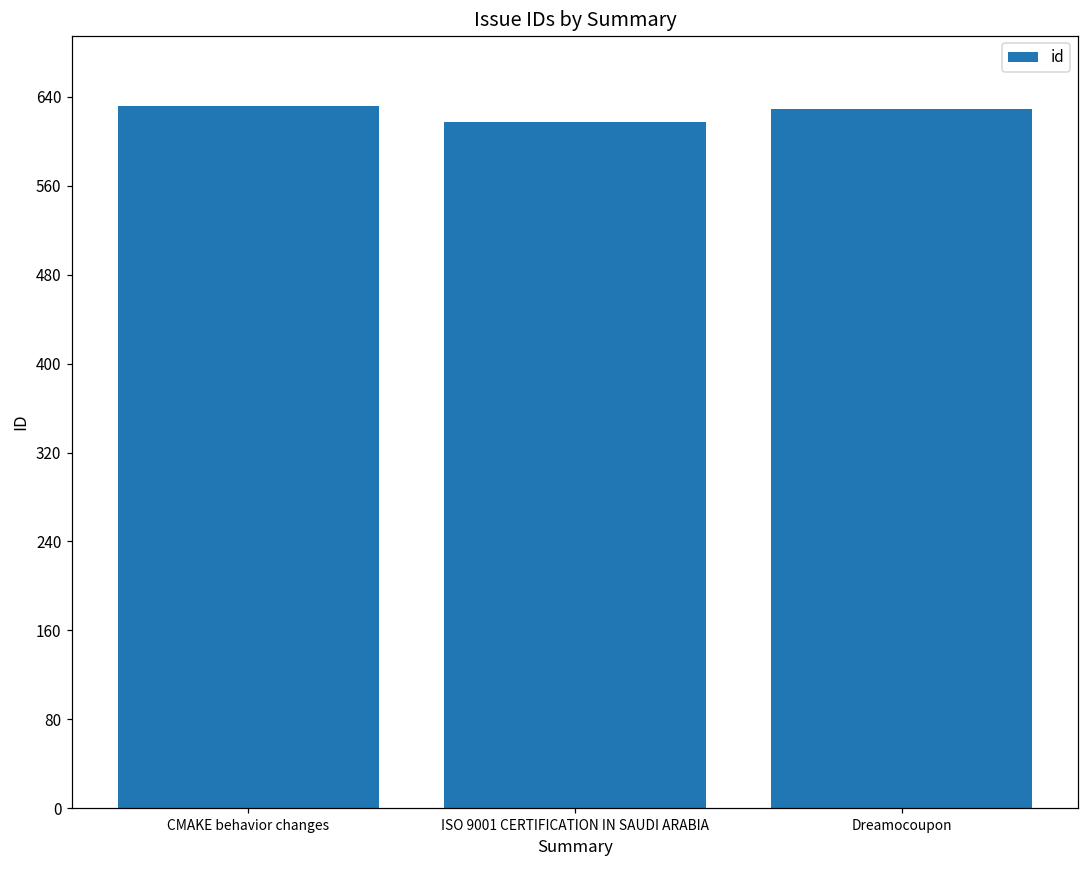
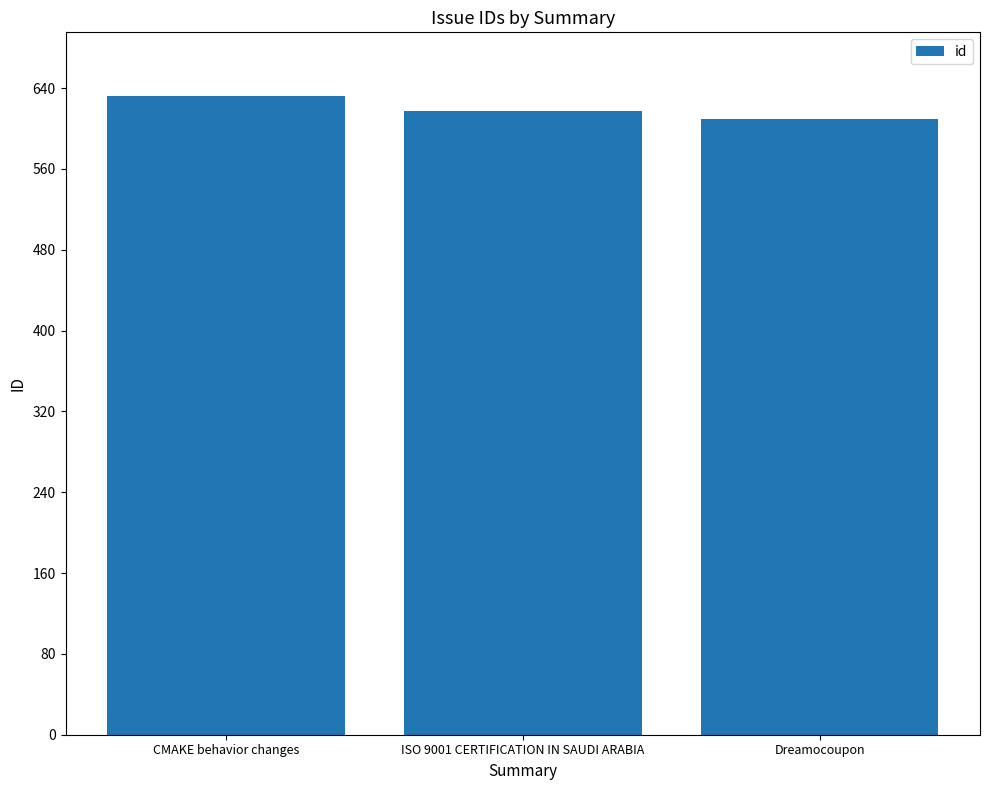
  {
    "CMAKE behavior changes": 632,
    "ISO 9001 CERTIFICATION IN SAUDI ARABIA": 617,
-   "Dreamocoupon": 629
+   "Dreamocoupon": 609
  }
